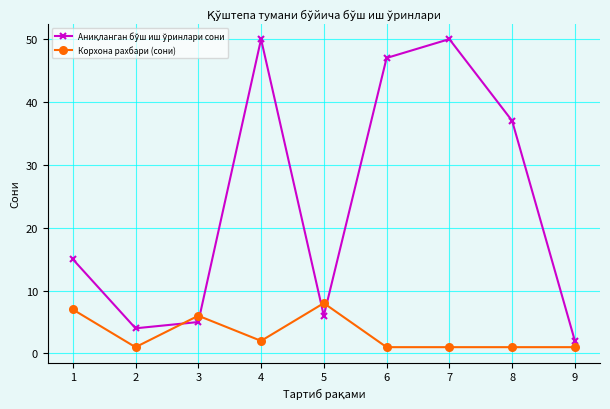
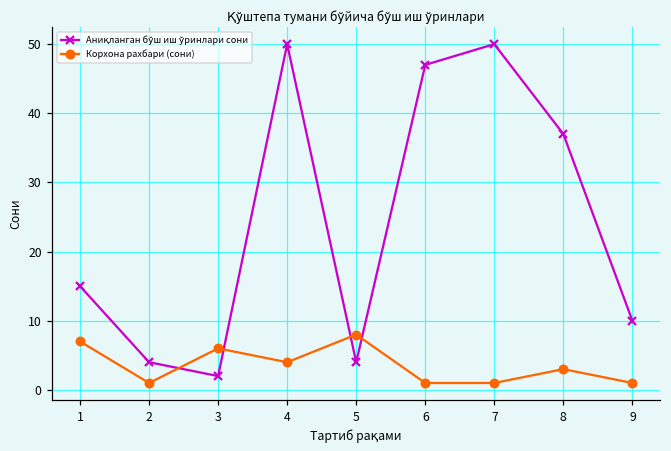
  {
    "Аниқланган бўш иш ўринлари сони": {
      "1": 15,
      "2": 4,
-     "3": 5,
+     "3": 2,
      "4": 50,
-     "5": 6,
+     "5": 4,
      "6": 47,
      "7": 50,
      "8": 37,
-     "9": 2
+     "9": 10
    },
    "Корхона рахбари (сони)": {
      "1": 7,
      "2": 1,
      "3": 6,
-     "4": 2,
+     "4": 4,
      "5": 8,
      "6": 1,
      "7": 1,
-     "8": 1,
+     "8": 3,
      "9": 1
    }
  }
